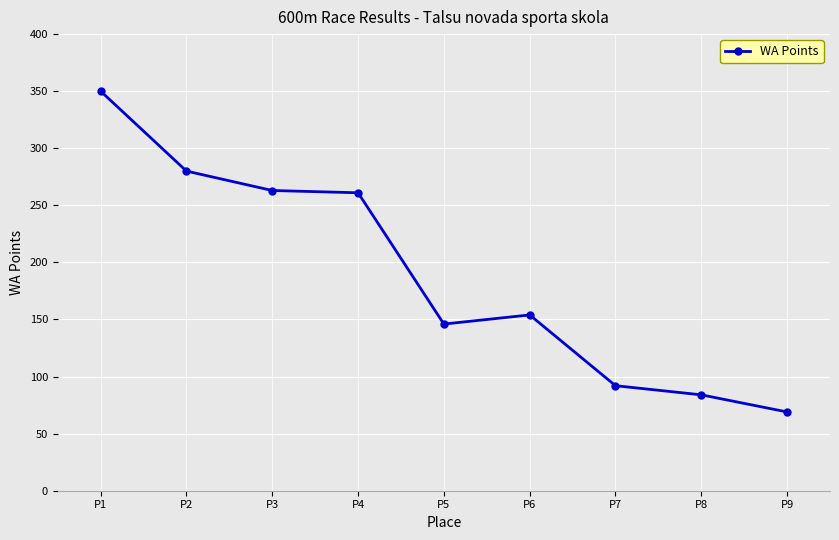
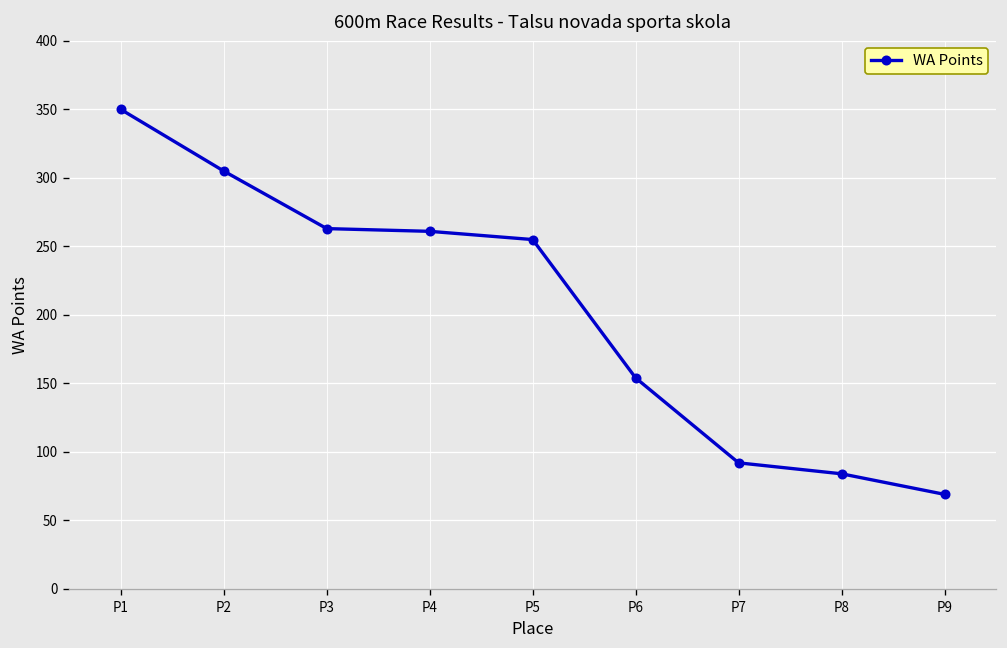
  {
    "P1": 350,
-   "P2": 280,
+   "P2": 305,
    "P3": 263,
    "P4": 261,
-   "P5": 146,
+   "P5": 255,
    "P6": 154,
    "P7": 92,
    "P8": 84,
    "P9": 69
  }
